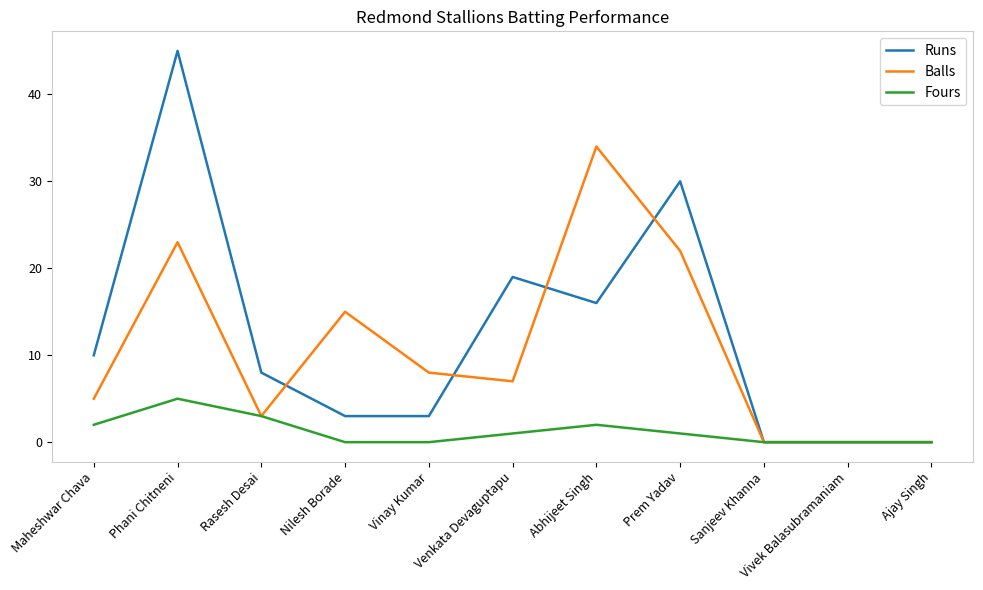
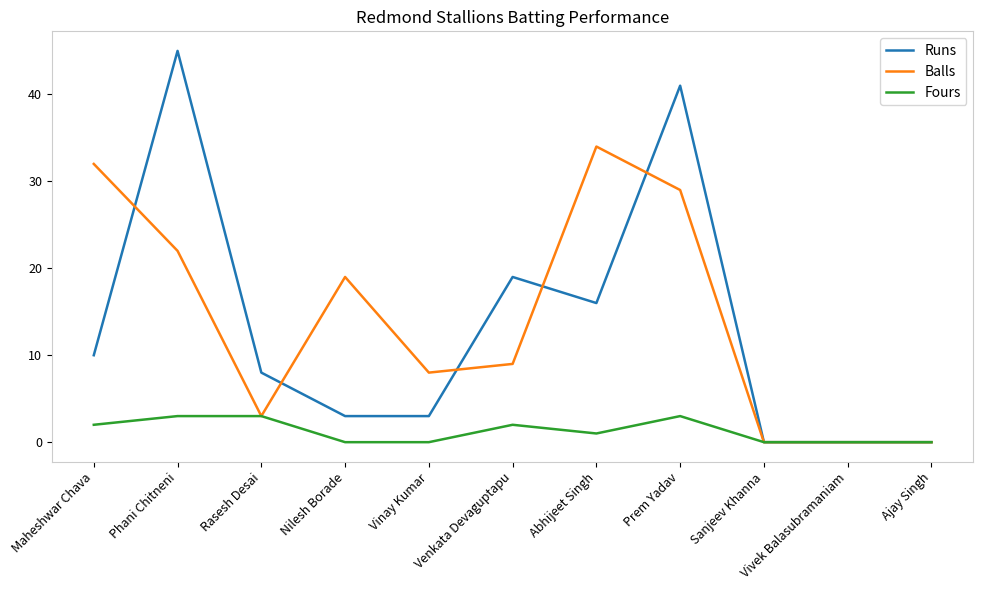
  {
    "Runs": {
      "Maheshwar Chava": 10,
      "Phani Chitneni": 45,
      "Rasesh Desai": 8,
      "Nilesh Borade": 3,
      "Vinay Kumar": 3,
      "Venkata Devaguptapu": 19,
      "Abhijeet Singh": 16,
-     "Prem Yadav": 30
+     "Prem Yadav": 41
    },
    "Balls": {
-     "Maheshwar Chava": 5,
-     "Phani Chitneni": 23,
-     "Nilesh Borade": 15,
+     "Maheshwar Chava": 32,
+     "Phani Chitneni": 22,
+     "Nilesh Borade": 19,
      "Vinay Kumar": 8,
-     "Venkata Devaguptapu": 7,
+     "Venkata Devaguptapu": 9,
      "Abhijeet Singh": 34,
-     "Prem Yadav": 22
+     "Prem Yadav": 29
    },
    "Fours": {
      "Maheshwar Chava": 2,
-     "Phani Chitneni": 5,
+     "Phani Chitneni": 3,
      "Nilesh Borade": 0,
      "Vinay Kumar": 0,
-     "Venkata Devaguptapu": 1,
-     "Abhijeet Singh": 2,
-     "Prem Yadav": 1
+     "Venkata Devaguptapu": 2,
+     "Abhijeet Singh": 1,
+     "Prem Yadav": 3
    }
  }
